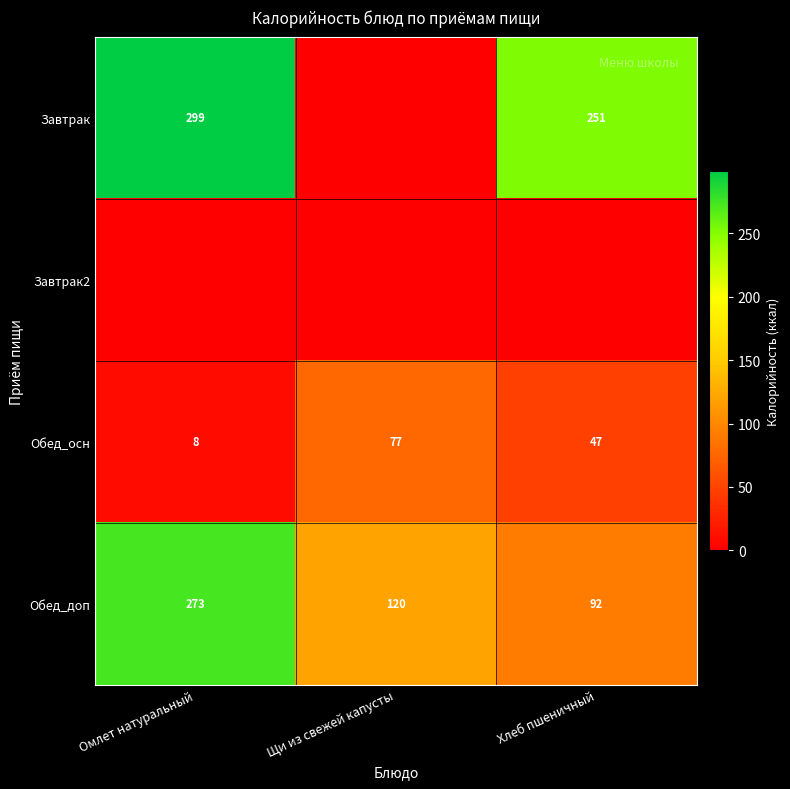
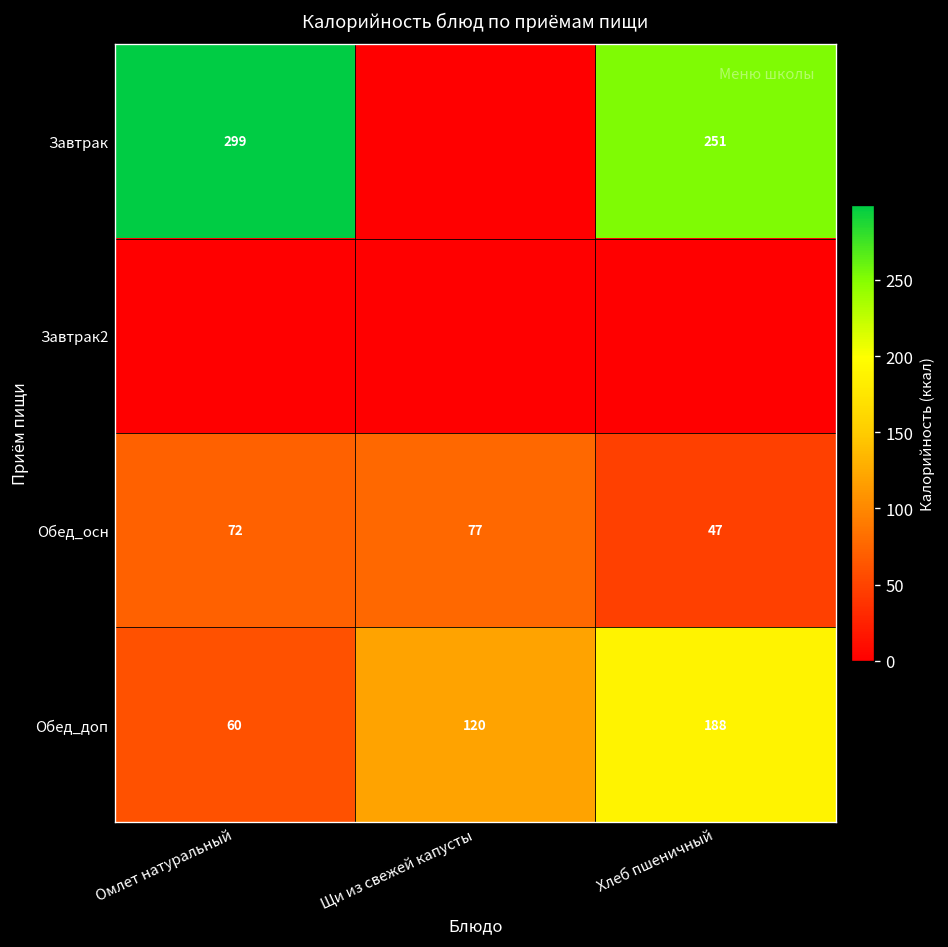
  {
    "Завтрак": {
      "Омлет натуральный": 299
    },
    "Обед_осн": {
-     "Омлет натуральный": 8,
+     "Омлет натуральный": 72,
      "Щи из свежей капусты": 77,
      "Хлеб пшеничный": 47
    },
    "Обед_доп": {
-     "Омлет натуральный": 273,
+     "Омлет натуральный": 60,
      "Щи из свежей капусты": 120,
-     "Хлеб пшеничный": 92
+     "Хлеб пшеничный": 188
    }
  }
